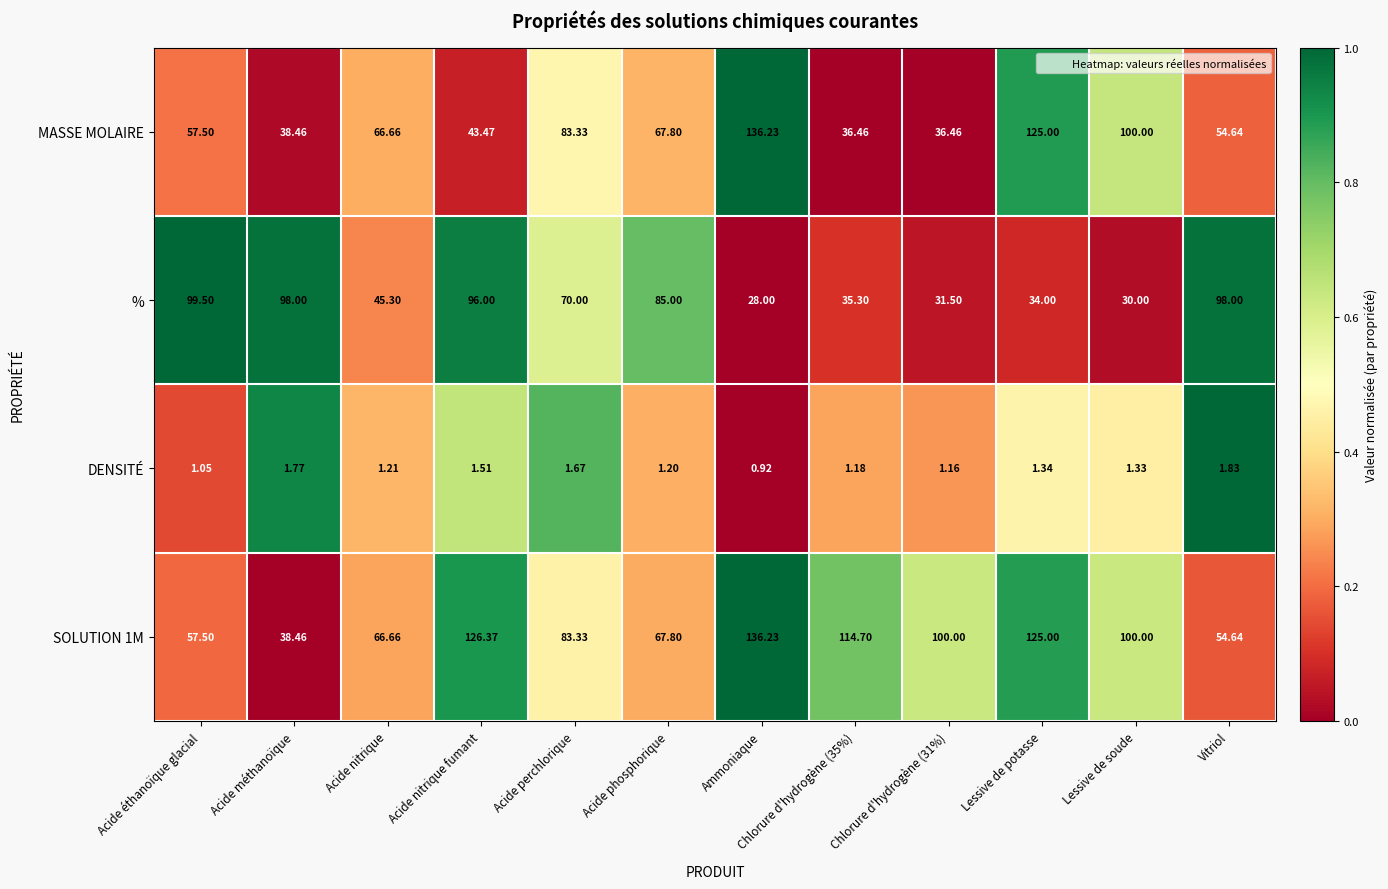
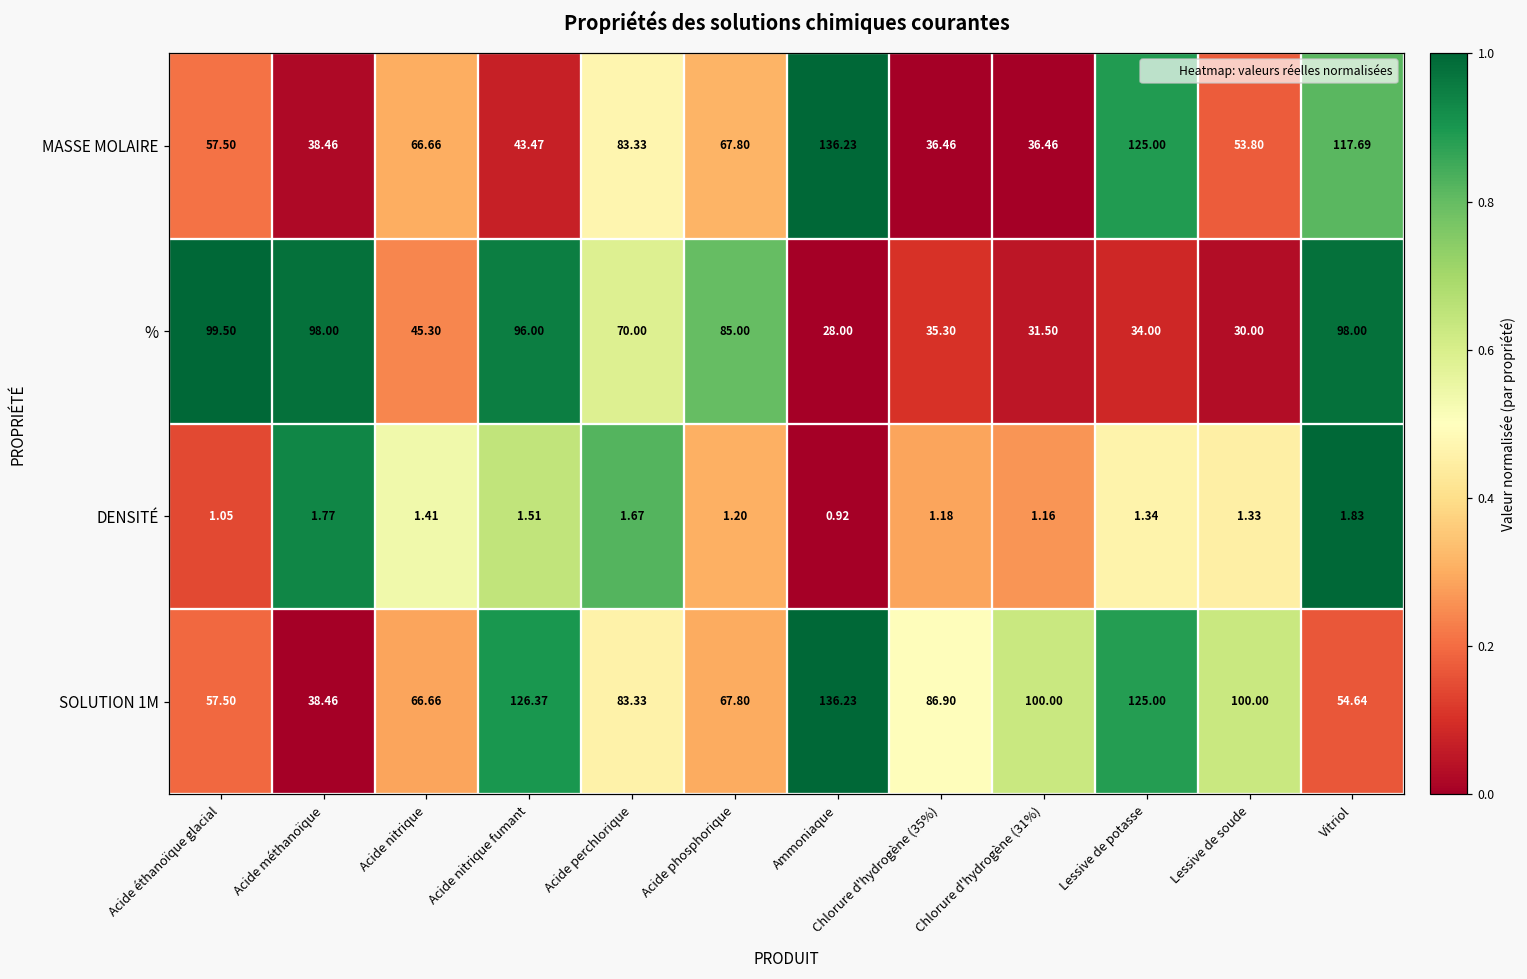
  {
    "MASSE MOLAIRE": {
      "Acide éthanoïque glacial": 57.50,
      "Acide méthanoïque": 38.46,
      "Acide nitrique": 66.66,
      "Acide nitrique fumant": 43.47,
      "Acide perchlorique": 83.33,
      "Acide phosphorique": 67.80,
      "Ammoniaque": 136.23,
      "Chlorure d'hydrogène (35%)": 36.46,
      "Chlorure d'hydrogène (31%)": 36.46,
      "Lessive de potasse": 125.00,
-     "Lessive de soude": 100.00,
-     "Vitriol": 54.64
+     "Lessive de soude": 53.80,
+     "Vitriol": 117.69
    },
    "%": {
      "Acide éthanoïque glacial": 99.50,
      "Acide méthanoïque": 98.00,
      "Acide nitrique": 45.30,
      "Acide nitrique fumant": 96.00,
      "Acide perchlorique": 70.00,
      "Acide phosphorique": 85.00,
      "Ammoniaque": 28.00,
      "Chlorure d'hydrogène (35%)": 35.30,
      "Chlorure d'hydrogène (31%)": 31.50,
      "Lessive de potasse": 34.00,
      "Lessive de soude": 30.00,
      "Vitriol": 98.00
    },
    "DENSITÉ": {
      "Acide éthanoïque glacial": 1.05,
      "Acide méthanoïque": 1.77,
-     "Acide nitrique": 1.21,
+     "Acide nitrique": 1.41,
      "Acide nitrique fumant": 1.51,
      "Acide perchlorique": 1.67,
      "Acide phosphorique": 1.20,
      "Ammoniaque": 0.92,
      "Chlorure d'hydrogène (35%)": 1.18,
      "Chlorure d'hydrogène (31%)": 1.16,
      "Lessive de potasse": 1.34,
      "Lessive de soude": 1.33,
      "Vitriol": 1.83
    },
    "SOLUTION 1M": {
      "Acide éthanoïque glacial": 57.50,
      "Acide méthanoïque": 38.46,
      "Acide nitrique": 66.66,
      "Acide nitrique fumant": 126.37,
      "Acide perchlorique": 83.33,
      "Acide phosphorique": 67.80,
      "Ammoniaque": 136.23,
-     "Chlorure d'hydrogène (35%)": 114.70,
+     "Chlorure d'hydrogène (35%)": 86.90,
      "Chlorure d'hydrogène (31%)": 100.00,
      "Lessive de potasse": 125.00,
      "Lessive de soude": 100.00,
      "Vitriol": 54.64
    }
  }
